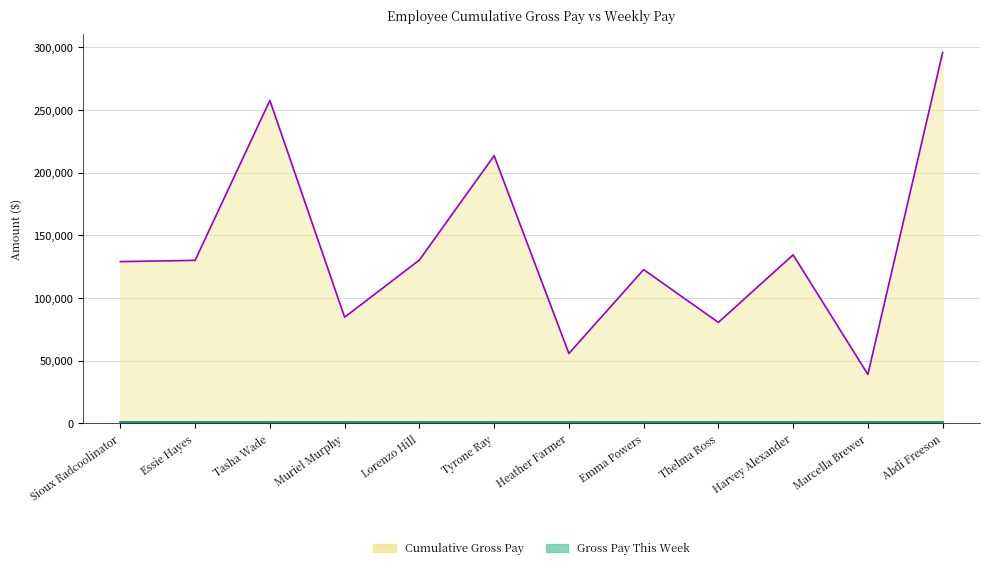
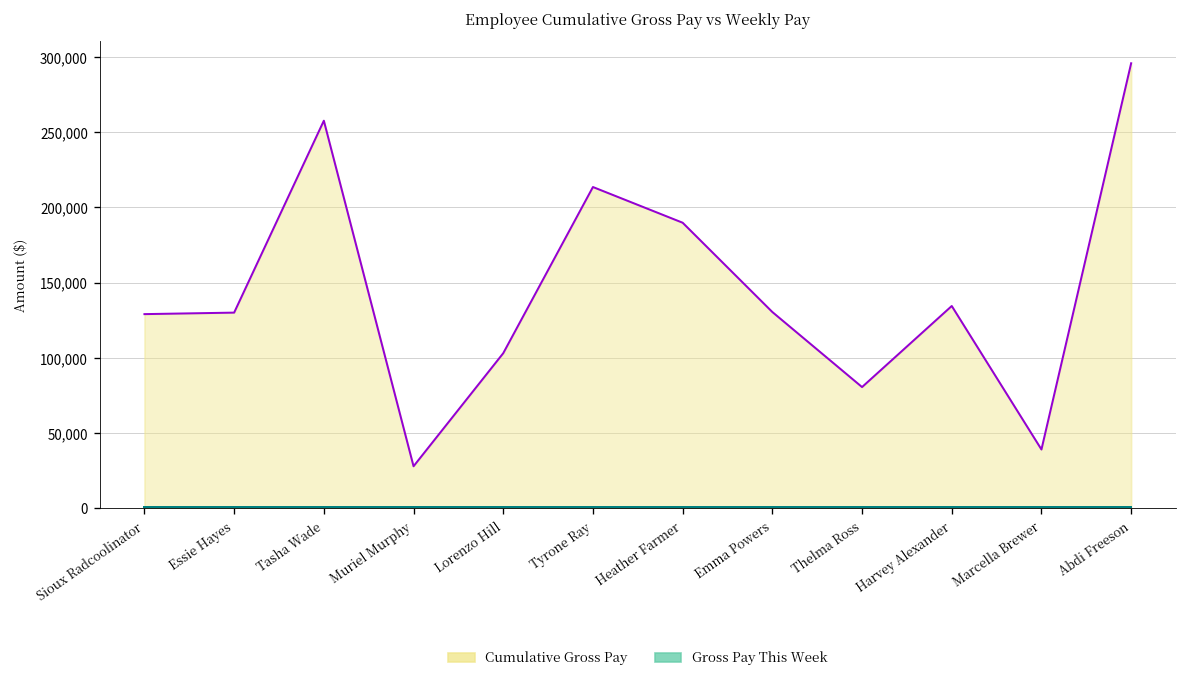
  {
    "Cumulative Gross Pay": {
      "Sioux Radcoolinator": "129,000",
      "Essie Hayes": "130,000",
      "Tasha Wade": "258,000",
-     "Muriel Murphy": "85,000",
-     "Lorenzo Hill": "130,000",
+     "Muriel Murphy": "28,000",
+     "Lorenzo Hill": "103,000",
      "Tyrone Ray": "213,000",
-     "Heather Farmer": "56,000",
-     "Emma Powers": "123,000",
+     "Heather Farmer": "190,000",
+     "Emma Powers": "130,000",
      "Thelma Ross": "81,000",
      "Harvey Alexander": "134,000",
      "Marcella Brewer": "39,000",
      "Abdi Freeson": "296,000"
    },
    "Gross Pay This Week": {
      "Sioux Radcoolinator": "1,000",
      "Essie Hayes": "1,000",
      "Tasha Wade": "1,000",
      "Muriel Murphy": "1,000",
      "Lorenzo Hill": "1,000",
      "Tyrone Ray": "1,000",
      "Heather Farmer": "1,000",
      "Emma Powers": "1,000",
      "Thelma Ross": "1,000",
      "Harvey Alexander": "1,000",
      "Marcella Brewer": "1,000",
      "Abdi Freeson": "1,000"
    }
  }
